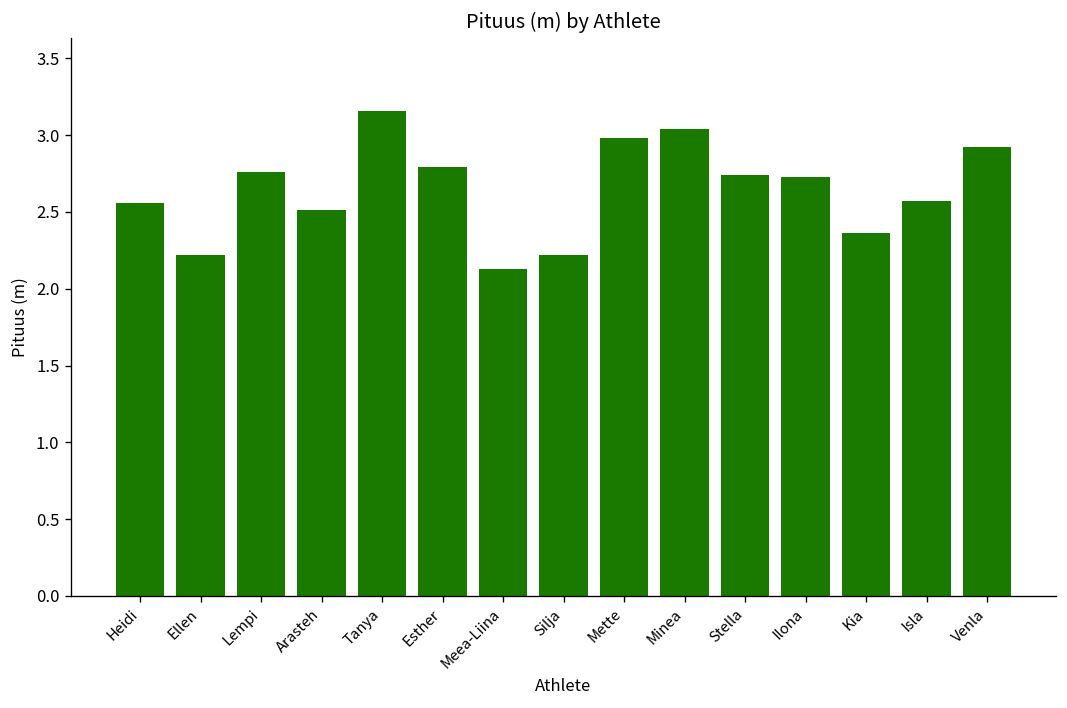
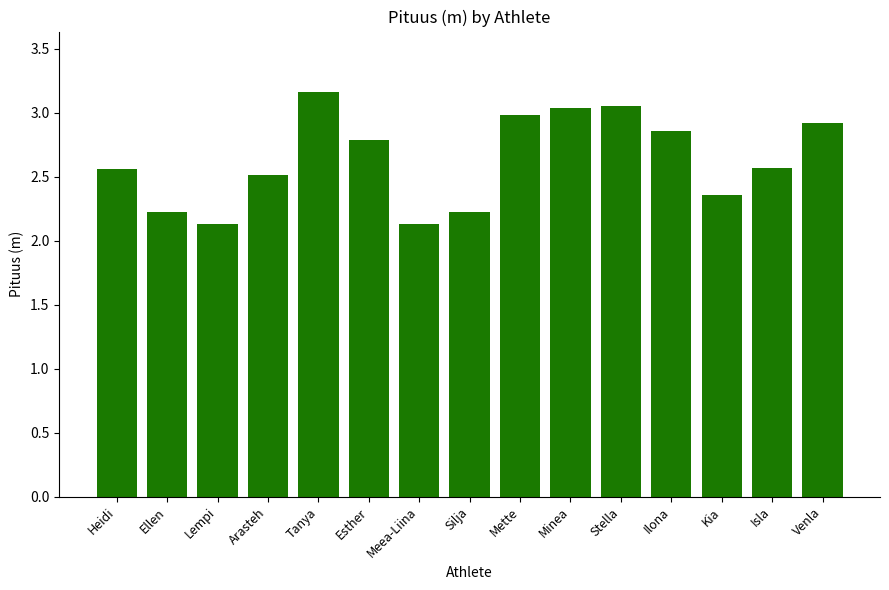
  {
    "Heidi": 2.56,
    "Ellen": 2.22,
-   "Lempi": 2.76,
+   "Lempi": 2.13,
    "Arasteh": 2.51,
    "Tanya": 3.16,
    "Esther": 2.79,
    "Meea-Liina": 2.13,
    "Silja": 2.22,
    "Mette": 2.98,
    "Minea": 3.04,
-   "Stella": 2.74,
-   "Ilona": 2.73,
+   "Stella": 3.05,
+   "Ilona": 2.86,
    "Kia": 2.36,
    "Isla": 2.57,
    "Venla": 2.92
  }
